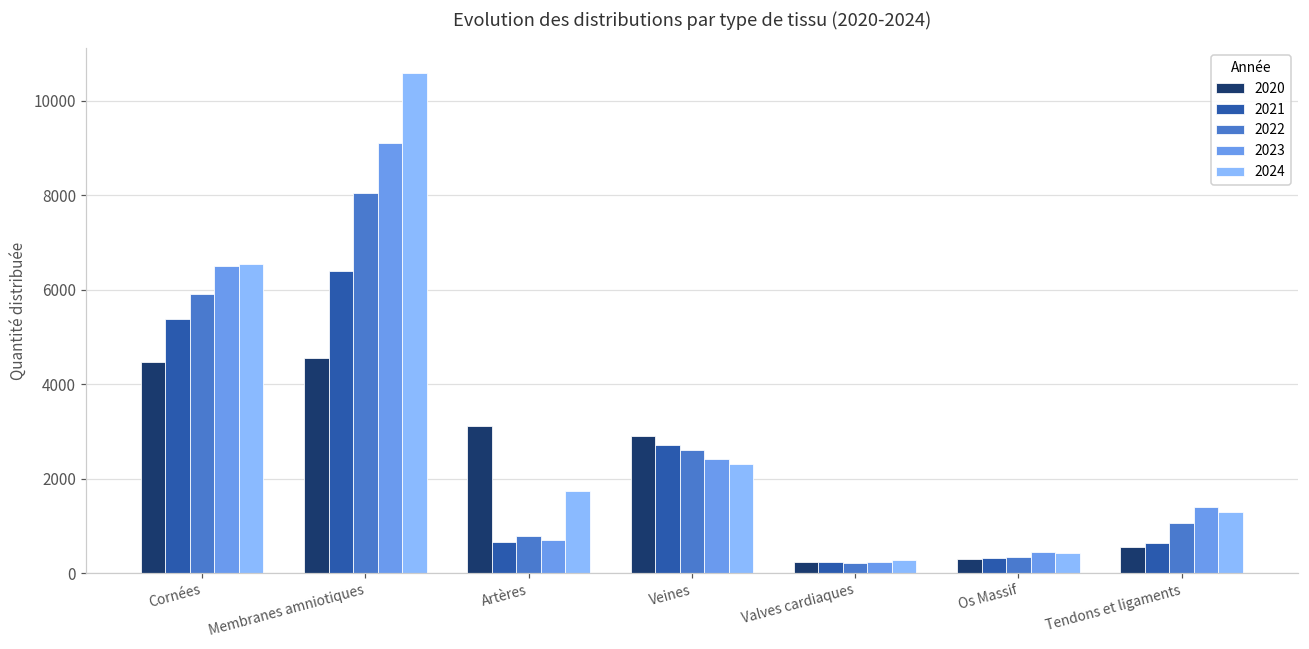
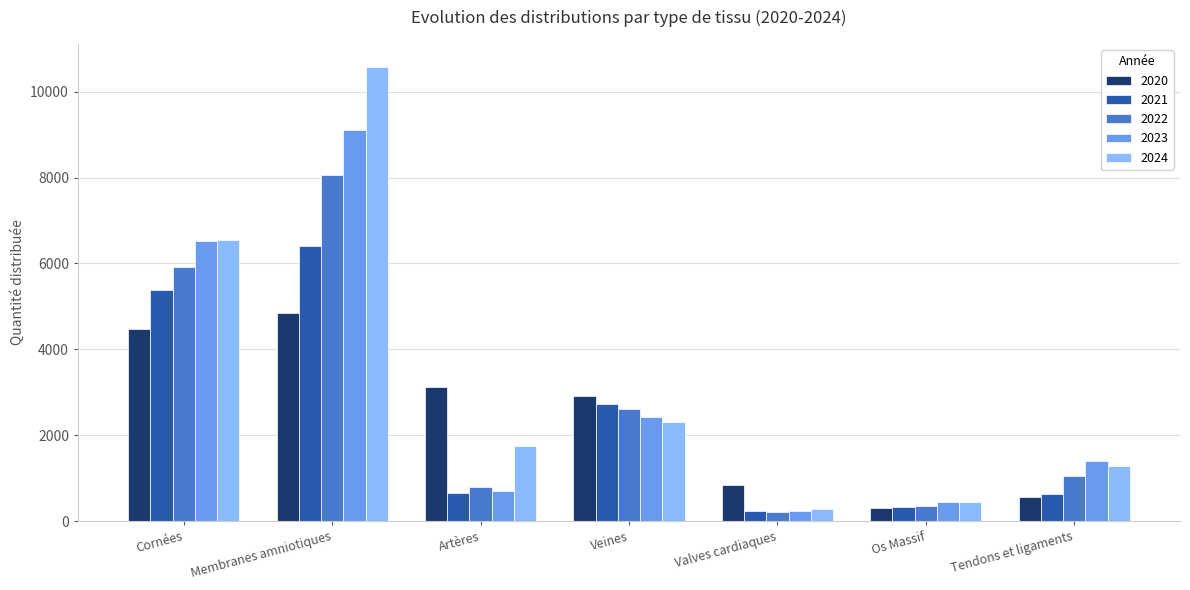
  {
    "2020": {
      "Cornées": 4500,
-     "Membranes amniotiques": 4500,
+     "Membranes amniotiques": 4800,
      "Artères": 3100,
      "Veines": 2900,
-     "Valves cardiaques": 200,
+     "Valves cardiaques": 800,
      "Os Massif": 300,
      "Tendons et ligaments": 600
    }
  }
